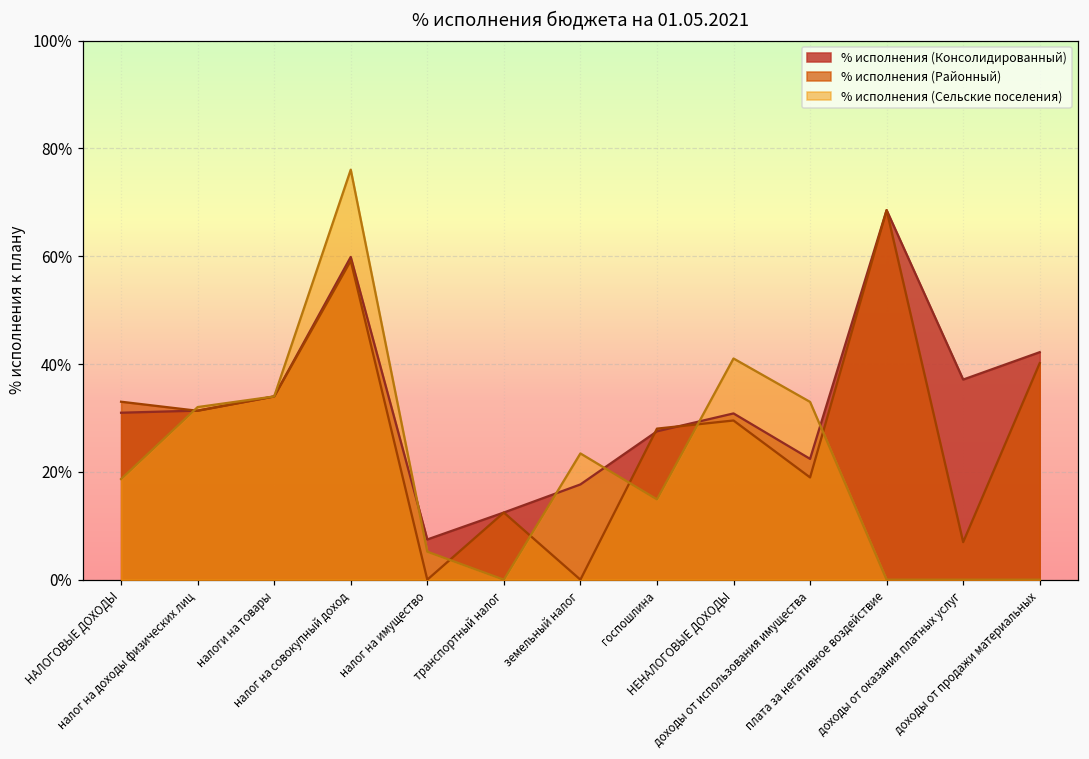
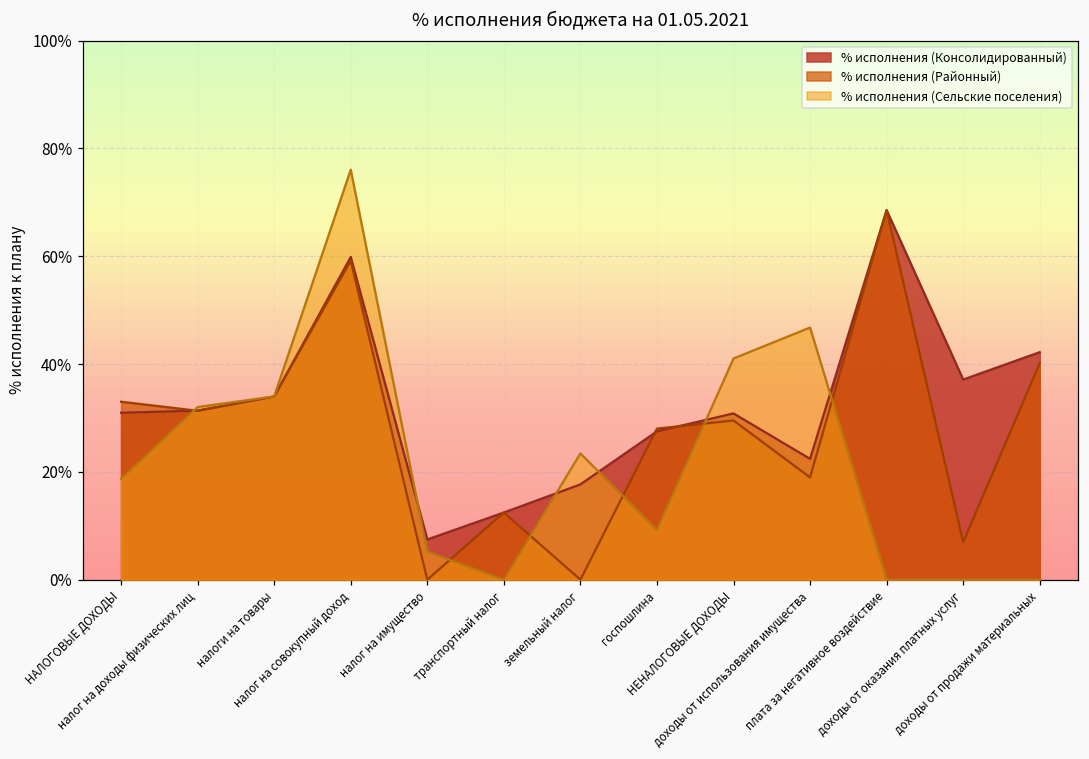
  {
    "% исполнения (Сельские поселения)": {
      "НАЛОГОВЫЕ ДОХОДЫ": "19%",
      "налог на доходы физических лиц": "32%",
      "налог на совокупный доход": "76%",
      "налог на имущество": "5%",
      "транспортный налог": "0%",
      "земельный налог": "23%",
-     "госпошлина": "15%",
+     "госпошлина": "9%",
      "НЕНАЛОГОВЫЕ ДОХОДЫ": "41%",
-     "доходы от использования имущества": "33%",
+     "доходы от использования имущества": "47%",
      "плата за негативное воздействие": "0%",
      "доходы от оказания платных услуг": "0%",
      "доходы от продажи материальных": "0%"
    }
  }
